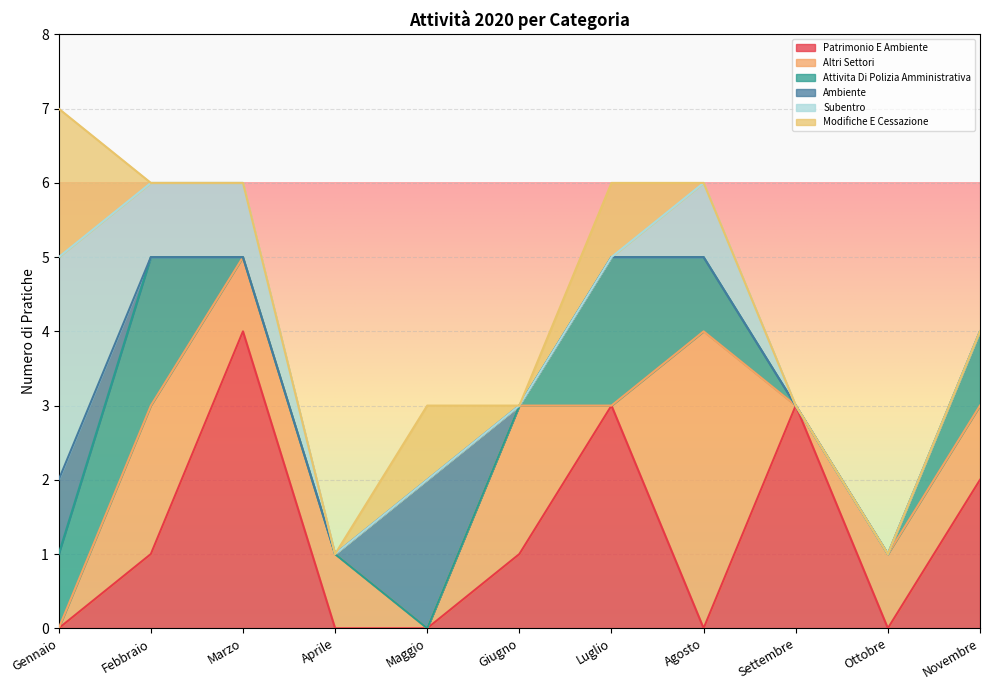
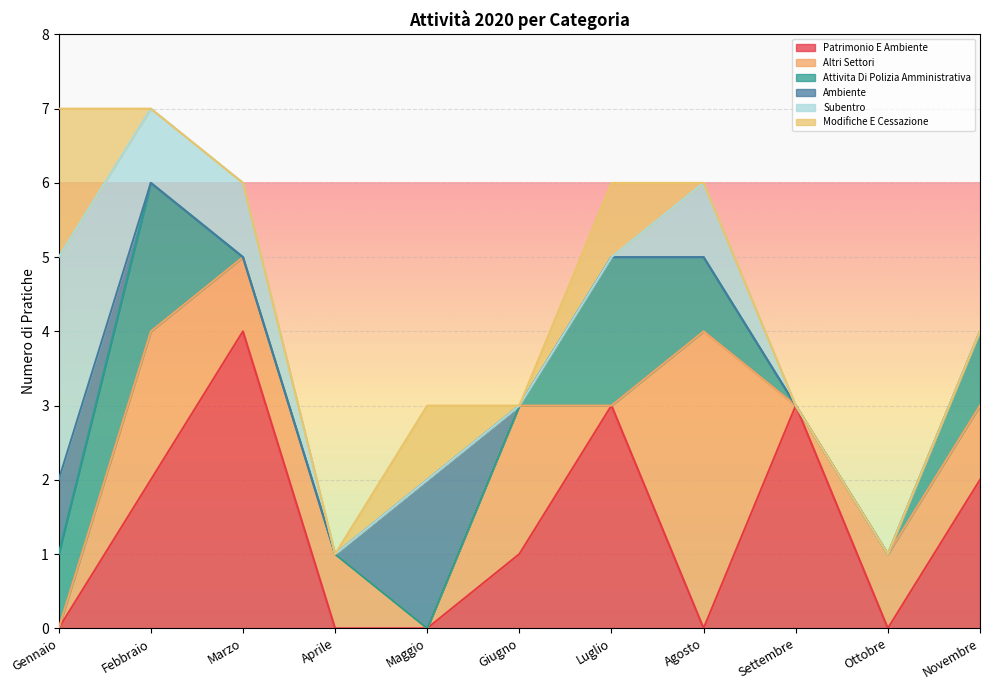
  {
    "Patrimonio E Ambiente": {
-     "Febbraio": 1,
+     "Febbraio": 2,
      "Marzo": 4,
      "Aprile": 0,
      "Giugno": 1,
      "Agosto": 0,
      "Ottobre": 0,
      "Novembre": 2
    },
    "Subentro": {
      "Gennaio": 3
    }
  }
